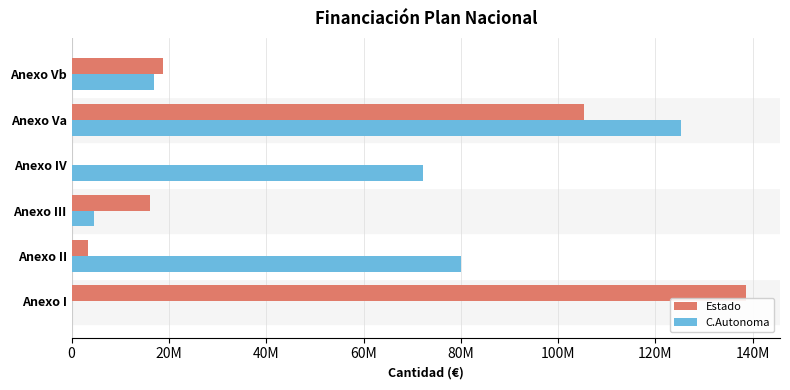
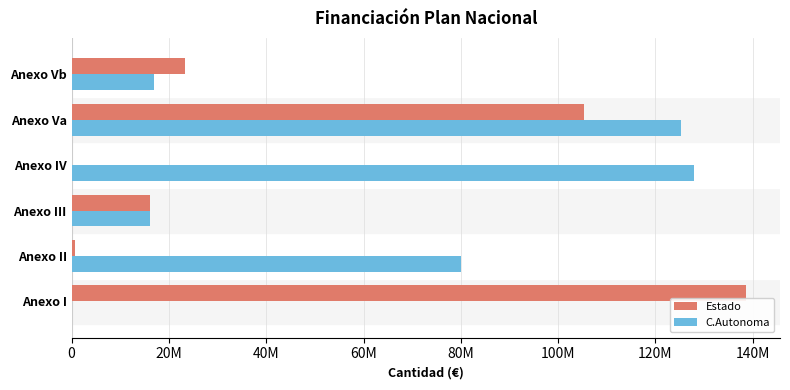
  {
    "Estado": {
-     "Anexo Vb": 19000000,
+     "Anexo Vb": 23000000,
      "Anexo Va": 105000000,
      "Anexo IV": 0,
      "Anexo III": 16000000,
-     "Anexo II": 3000000,
+     "Anexo II": 1000000,
      "Anexo I": 139000000
    },
    "C.Autonoma": {
      "Anexo Vb": 17000000,
      "Anexo Va": 125000000,
-     "Anexo IV": 72000000,
-     "Anexo III": 5000000,
+     "Anexo IV": 128000000,
+     "Anexo III": 16000000,
      "Anexo II": 80000000,
      "Anexo I": 0
    }
  }
